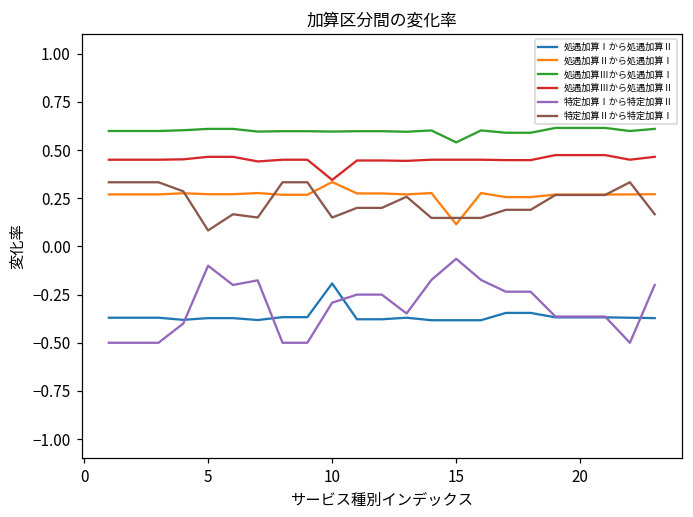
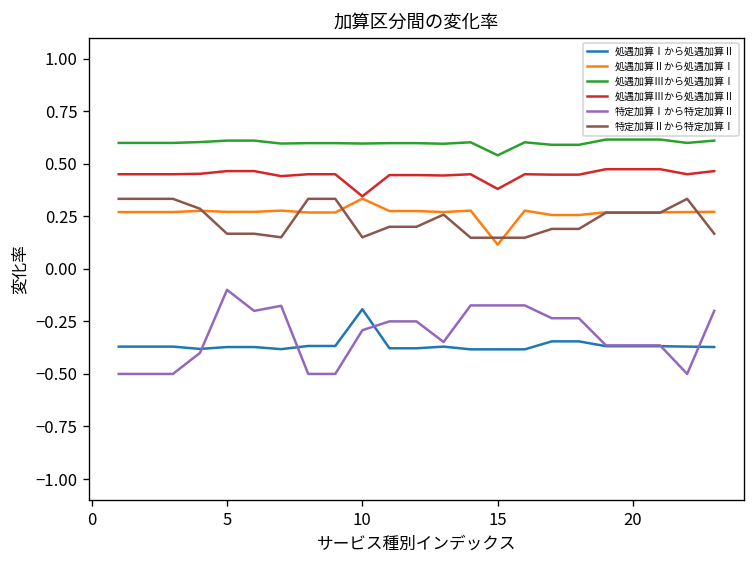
  {
    "処遇加算Ⅰから処遇加算Ⅱ": {
      "5": -0.37,
      "10": -0.19,
      "15": -0.38
    },
    "処遇加算Ⅱから処遇加算Ⅰ": {
      "5": 0.27,
      "15": 0.12
    },
    "処遇加算Ⅲから処遇加算Ⅰ": {
      "5": 0.61,
      "10": 0.60,
      "15": 0.54
    },
    "処遇加算Ⅲから処遇加算Ⅱ": {
      "5": 0.47,
-     "15": 0.45,
+     "15": 0.38,
      "20": 0.47
    },
    "特定加算Ⅰから特定加算Ⅱ": {
      "5": -0.10,
      "10": -0.29,
-     "15": -0.06
+     "15": -0.17
    },
    "特定加算Ⅱから特定加算Ⅰ": {
-     "5": 0.08,
+     "5": 0.17,
      "10": 0.15,
      "15": 0.15
    }
  }
